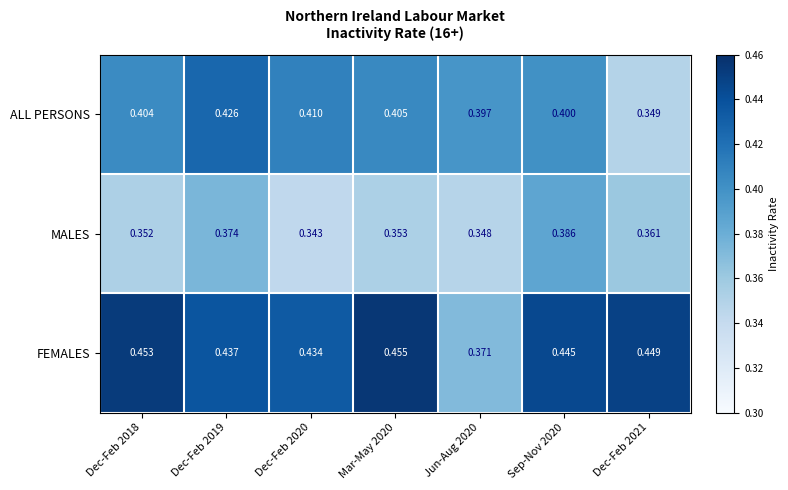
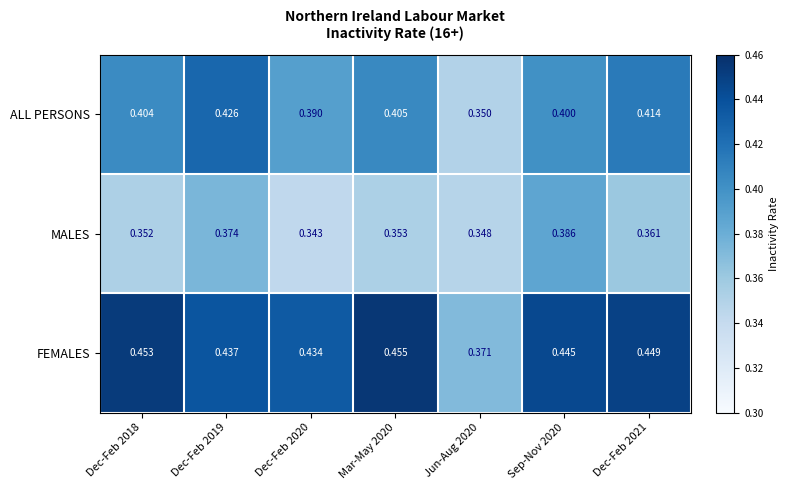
  {
    "ALL PERSONS": {
      "Dec-Feb 2018": 0.404,
      "Dec-Feb 2019": 0.426,
-     "Dec-Feb 2020": 0.410,
+     "Dec-Feb 2020": 0.390,
      "Mar-May 2020": 0.405,
-     "Jun-Aug 2020": 0.397,
+     "Jun-Aug 2020": 0.350,
      "Sep-Nov 2020": 0.400,
-     "Dec-Feb 2021": 0.349
+     "Dec-Feb 2021": 0.414
    },
    "MALES": {
      "Dec-Feb 2018": 0.352,
      "Dec-Feb 2019": 0.374,
      "Dec-Feb 2020": 0.343,
      "Mar-May 2020": 0.353,
      "Jun-Aug 2020": 0.348,
      "Sep-Nov 2020": 0.386,
      "Dec-Feb 2021": 0.361
    },
    "FEMALES": {
      "Dec-Feb 2018": 0.453,
      "Dec-Feb 2019": 0.437,
      "Dec-Feb 2020": 0.434,
      "Mar-May 2020": 0.455,
      "Jun-Aug 2020": 0.371,
      "Sep-Nov 2020": 0.445,
      "Dec-Feb 2021": 0.449
    }
  }
